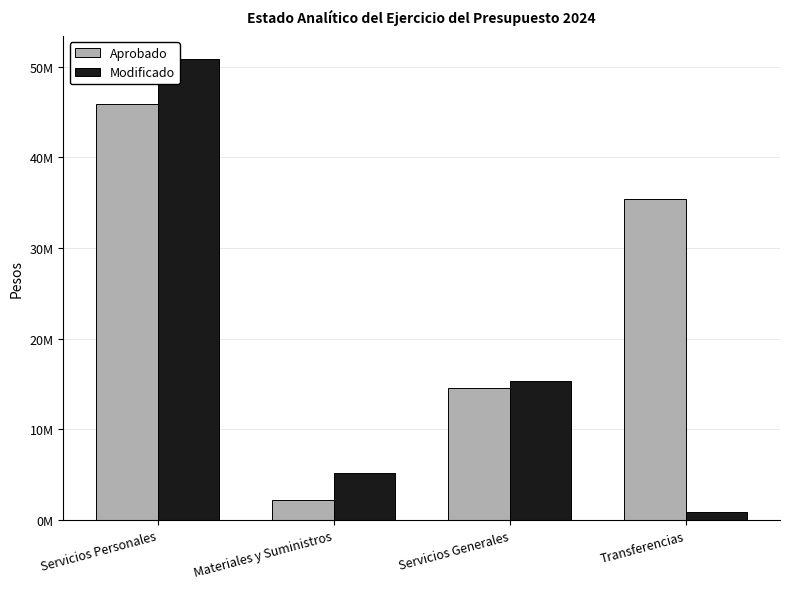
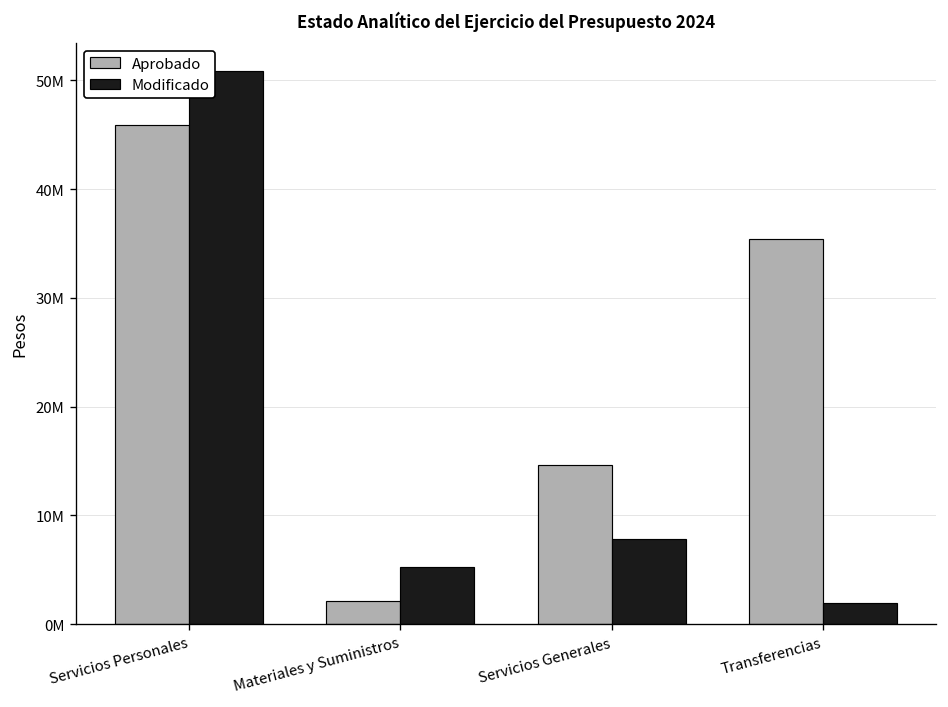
  {
    "Aprobado": {
      "Servicios Personales": 46000000,
      "Materiales y Suministros": 2000000,
      "Servicios Generales": 15000000,
      "Transferencias": 35000000
    },
    "Modificado": {
      "Servicios Personales": 51000000,
      "Materiales y Suministros": 5000000,
-     "Servicios Generales": 15000000,
-     "Transferencias": 1000000
+     "Servicios Generales": 8000000,
+     "Transferencias": 2000000
    }
  }
